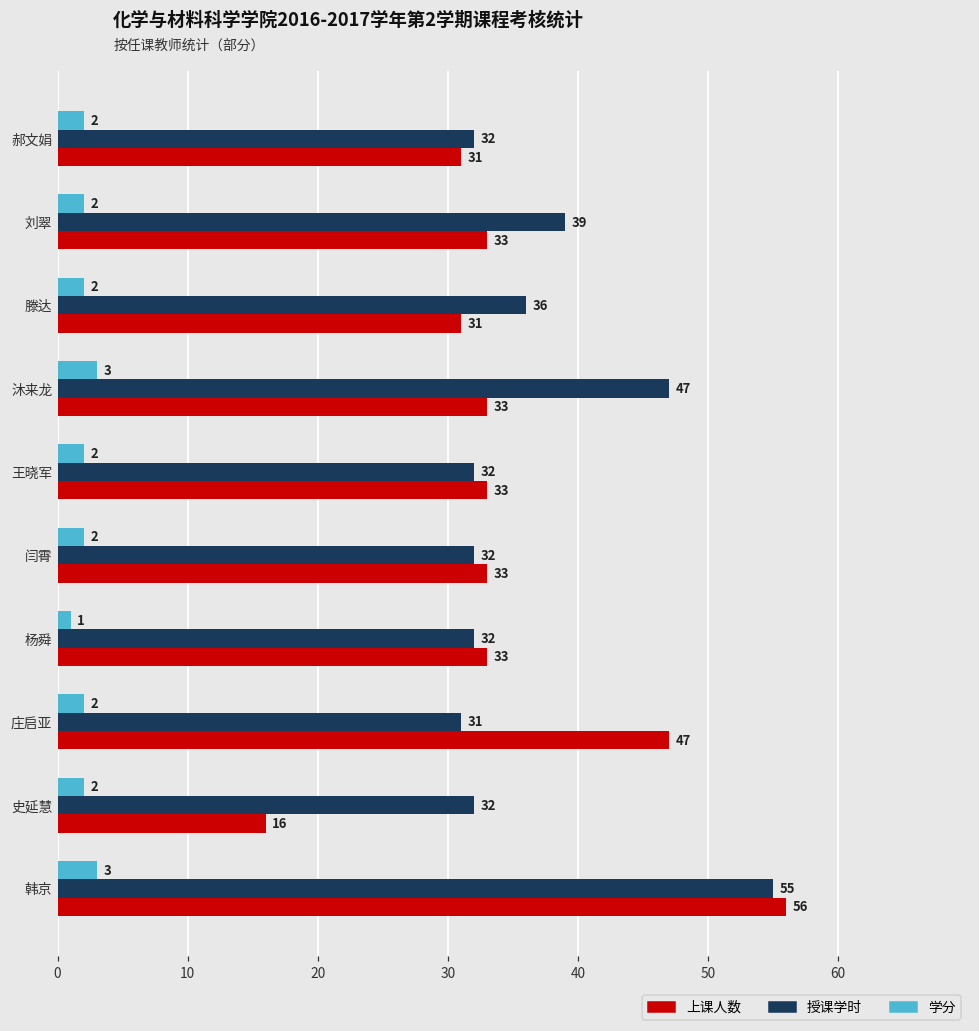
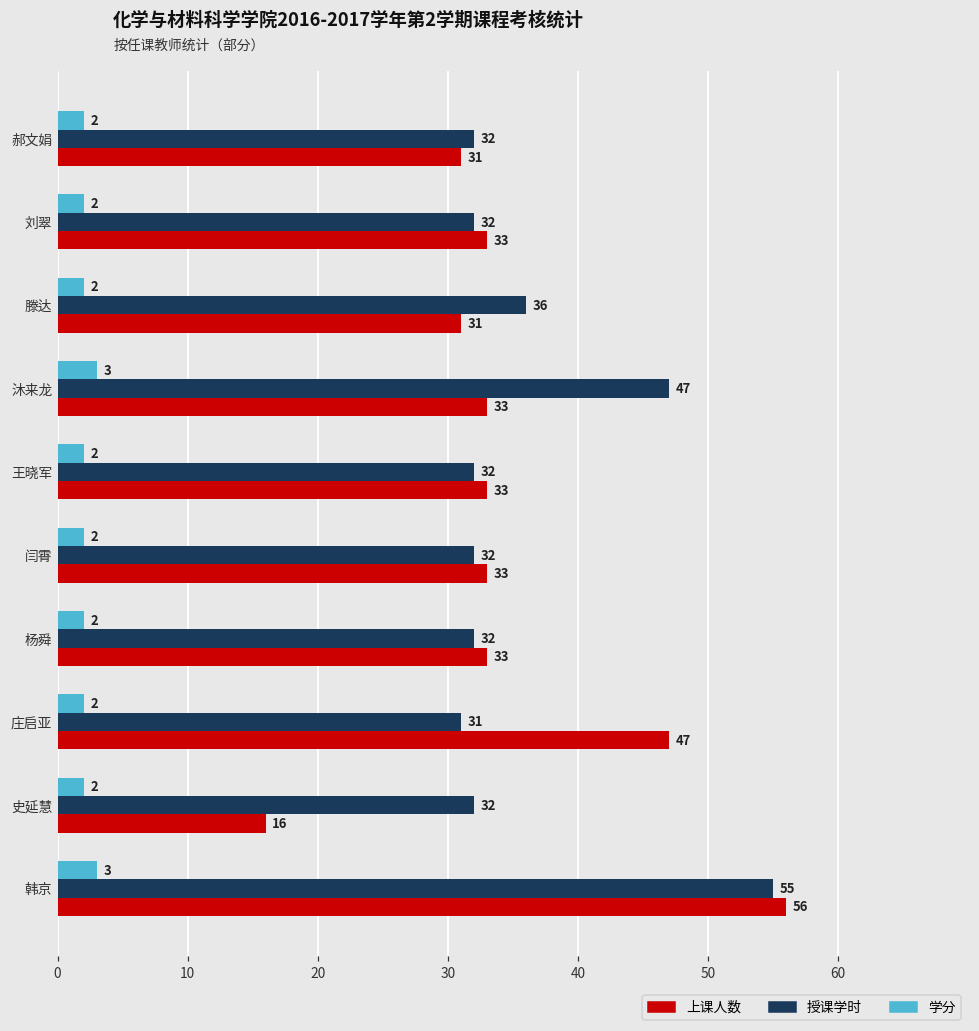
  {
    "上课人数": {
      "郝文娟": 31,
      "刘翠": 33,
      "滕达": 31,
      "沐来龙": 33,
      "王晓军": 33,
      "闫霄": 33,
      "杨舜": 33,
      "庄启亚": 47,
      "史延慧": 16,
      "韩京": 56
    },
    "授课学时": {
      "郝文娟": 32,
-     "刘翠": 39,
+     "刘翠": 32,
      "滕达": 36,
      "沐来龙": 47,
      "王晓军": 32,
      "闫霄": 32,
      "杨舜": 32,
      "庄启亚": 31,
      "史延慧": 32,
      "韩京": 55
    },
    "学分": {
      "郝文娟": 2,
      "刘翠": 2,
      "滕达": 2,
      "沐来龙": 3,
      "王晓军": 2,
      "闫霄": 2,
-     "杨舜": 1,
+     "杨舜": 2,
      "庄启亚": 2,
      "史延慧": 2,
      "韩京": 3
    }
  }
